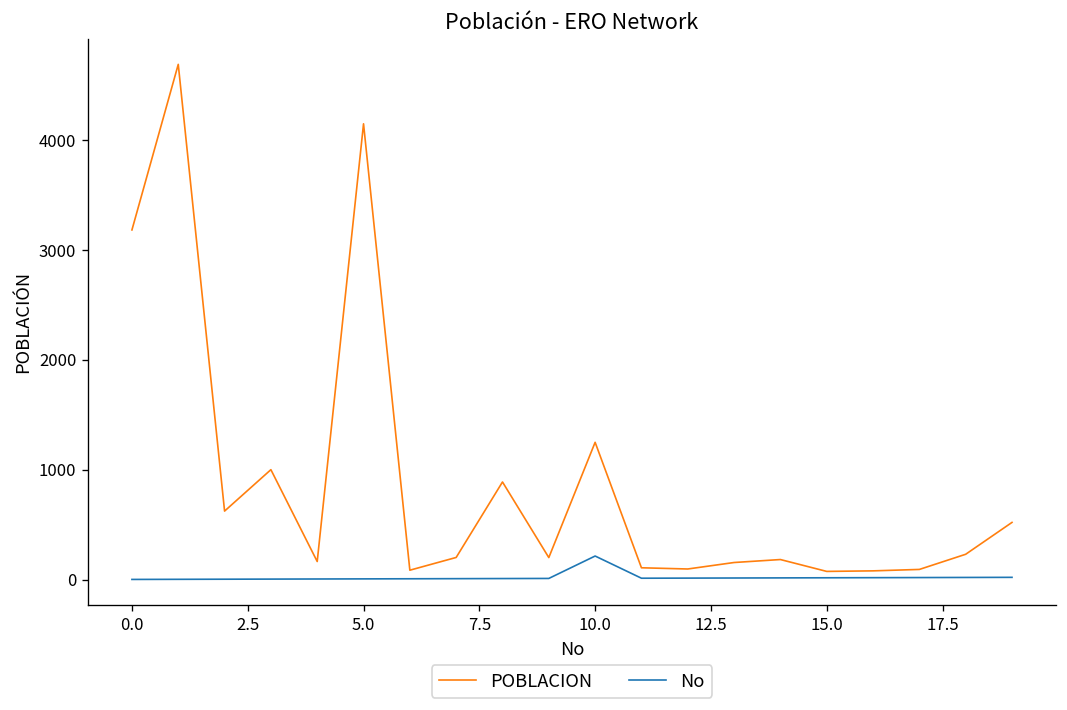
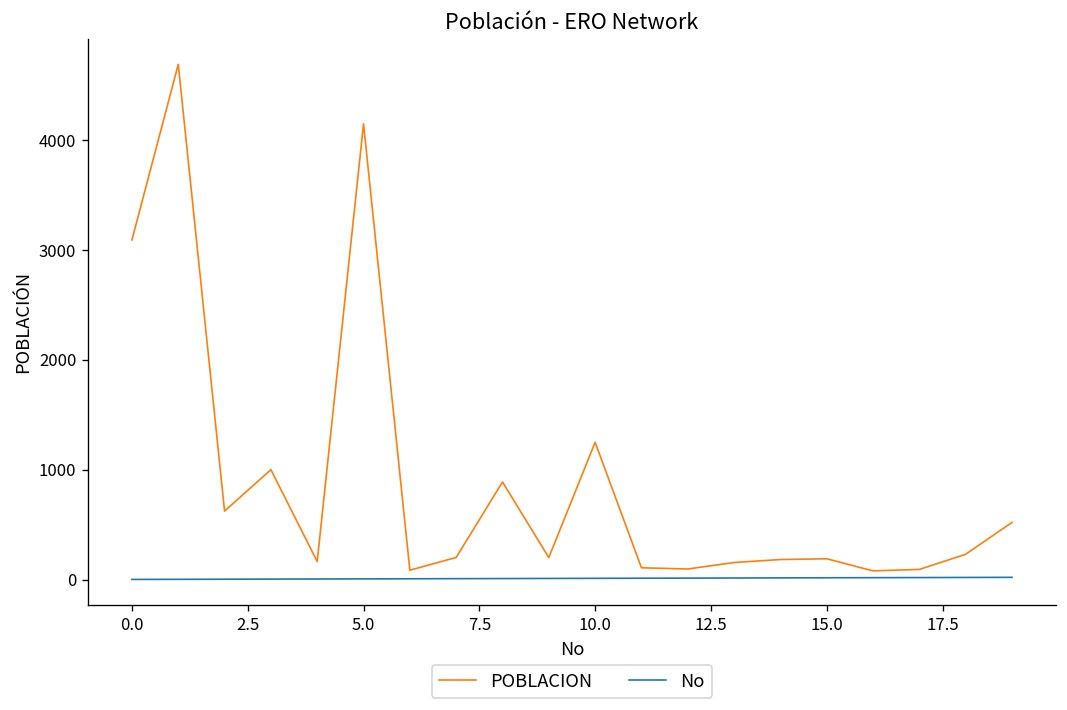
  {
    "POBLACION": {
-     "0.0": 3200,
+     "0.0": 3100,
      "5.0": 4100,
      "10.0": 1200,
-     "15.0": 100
+     "15.0": 200
    },
    "No": {
      "0.0": 0,
      "5.0": 0,
-     "10.0": 200,
+     "10.0": 0,
      "15.0": 0
    }
  }
